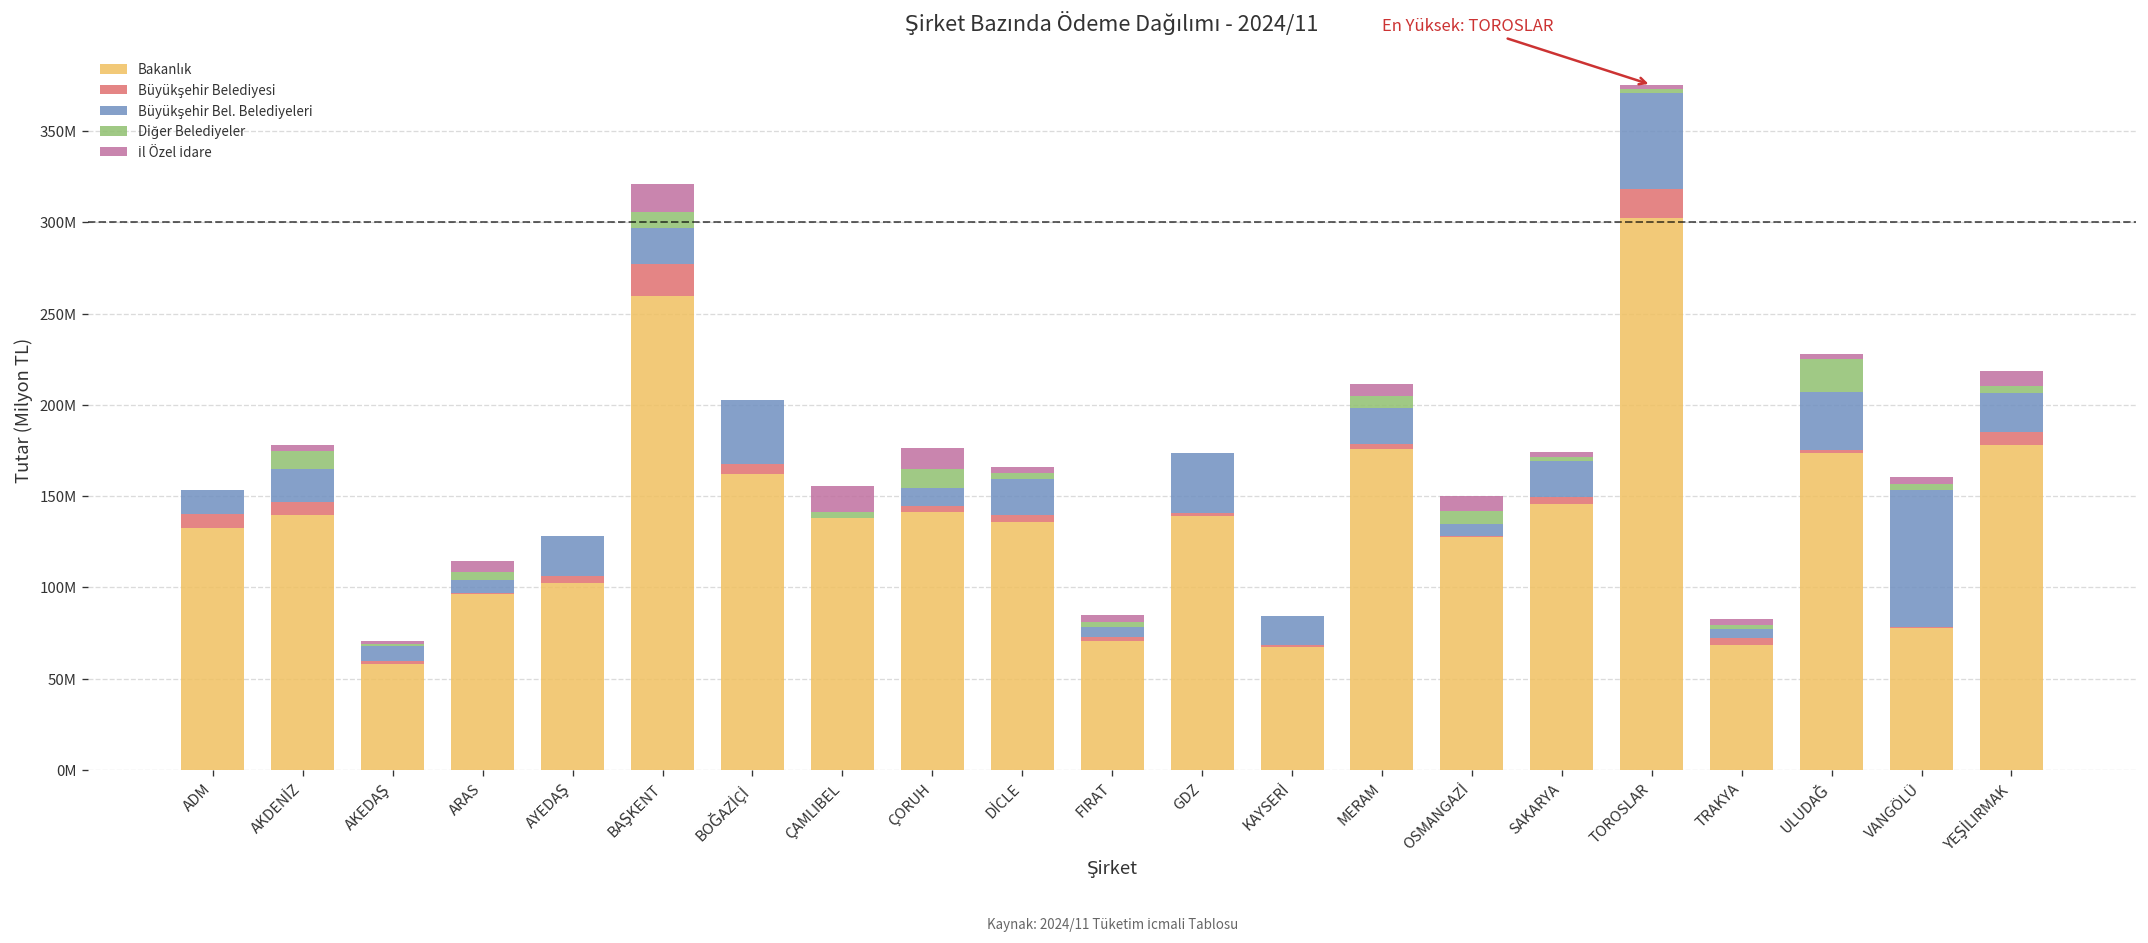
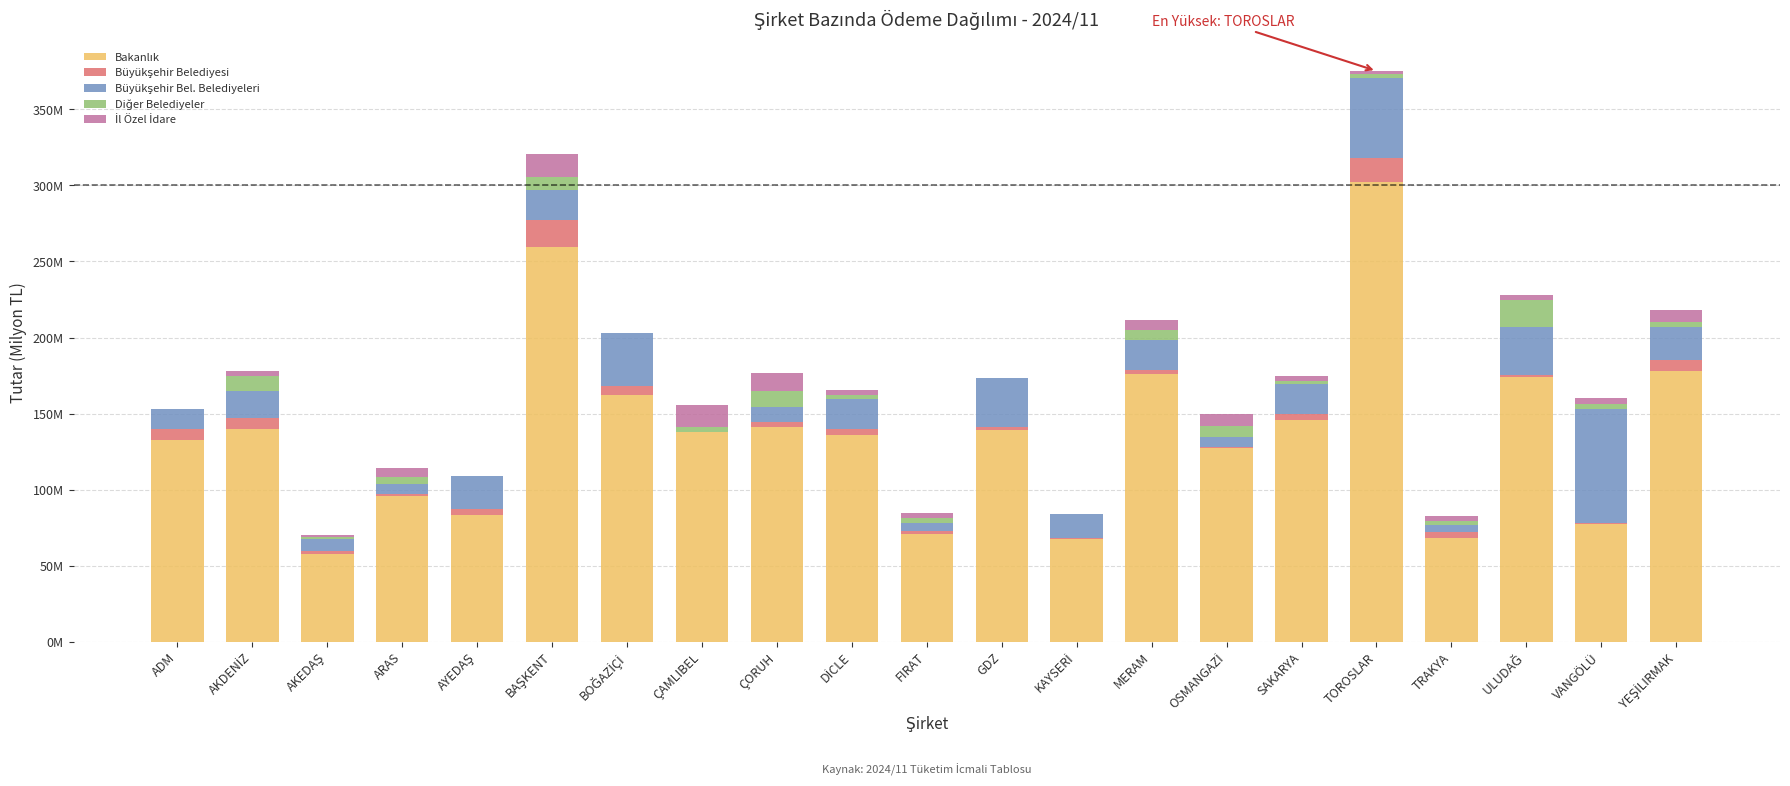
  {
    "Bakanlık": {
      "ADM": 133000000,
      "AKDENİZ": 140000000,
      "AKEDAŞ": 58000000,
      "ARAS": 96000000,
-     "AYEDAŞ": 102000000,
+     "AYEDAŞ": 83000000,
      "BAŞKENT": 260000000,
      "BOĞAZİÇİ": 162000000,
      "ÇAMLIBEL": 138000000,
      "ÇORUH": 141000000,
      "DİCLE": 136000000,
      "FIRAT": 71000000,
      "GDZ": 139000000,
      "KAYSERİ": 67000000,
      "MERAM": 176000000,
      "OSMANGAZİ": 128000000,
      "SAKARYA": 146000000,
      "TOROSLAR": 303000000,
      "TRAKYA": 68000000,
      "ULUDAĞ": 174000000,
      "VANGÖLÜ": 78000000,
      "YEŞİLIRMAK": 178000000
    },
    "Büyükşehir Bel. Belediyeleri": {
      "ADM": 13000000,
      "AKDENİZ": 18000000,
      "AKEDAŞ": 8000000,
      "ARAS": 7000000,
      "AYEDAŞ": 22000000,
      "BAŞKENT": 20000000,
      "BOĞAZİÇİ": 35000000,
      "ÇAMLIBEL": 0,
      "ÇORUH": 10000000,
      "DİCLE": 20000000,
      "FIRAT": 5000000,
      "GDZ": 33000000,
      "KAYSERİ": 16000000,
      "MERAM": 20000000,
      "OSMANGAZİ": 6000000,
      "SAKARYA": 20000000,
      "TOROSLAR": 52000000,
      "TRAKYA": 5000000,
      "ULUDAĞ": 32000000,
      "VANGÖLÜ": 75000000,
      "YEŞİLIRMAK": 21000000
    },
    "Diğer Belediyeler": {
      "ADM": 0,
      "AKDENİZ": 10000000,
      "ARAS": 5000000,
      "AYEDAŞ": 0,
      "BAŞKENT": 8000000,
      "BOĞAZİÇİ": 0,
      "ÇAMLIBEL": 3000000,
      "ÇORUH": 10000000,
      "DİCLE": 3000000,
      "FIRAT": 3000000,
      "GDZ": 0,
      "MERAM": 7000000,
      "OSMANGAZİ": 8000000,
      "SAKARYA": 2000000,
      "TOROSLAR": 2000000,
      "TRAKYA": 2000000,
      "ULUDAĞ": 18000000,
      "VANGÖLÜ": 3000000,
      "YEŞİLIRMAK": 3000000
    }
  }
